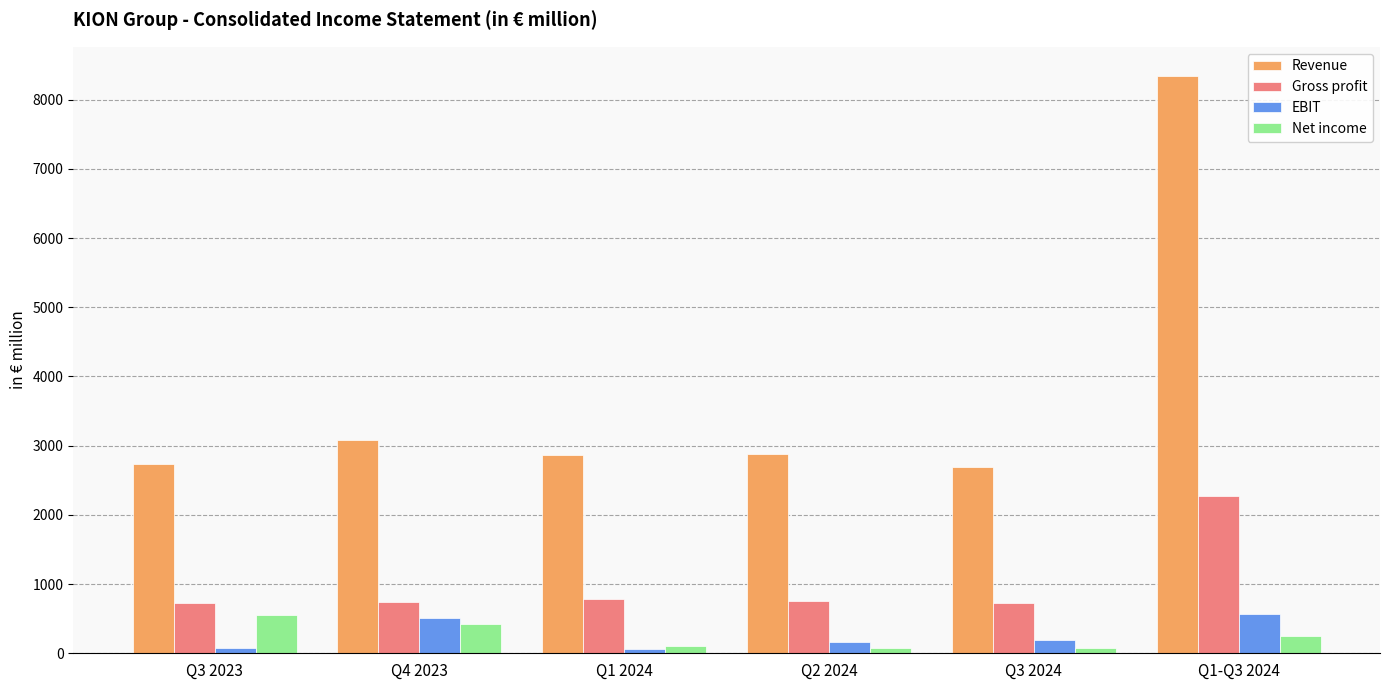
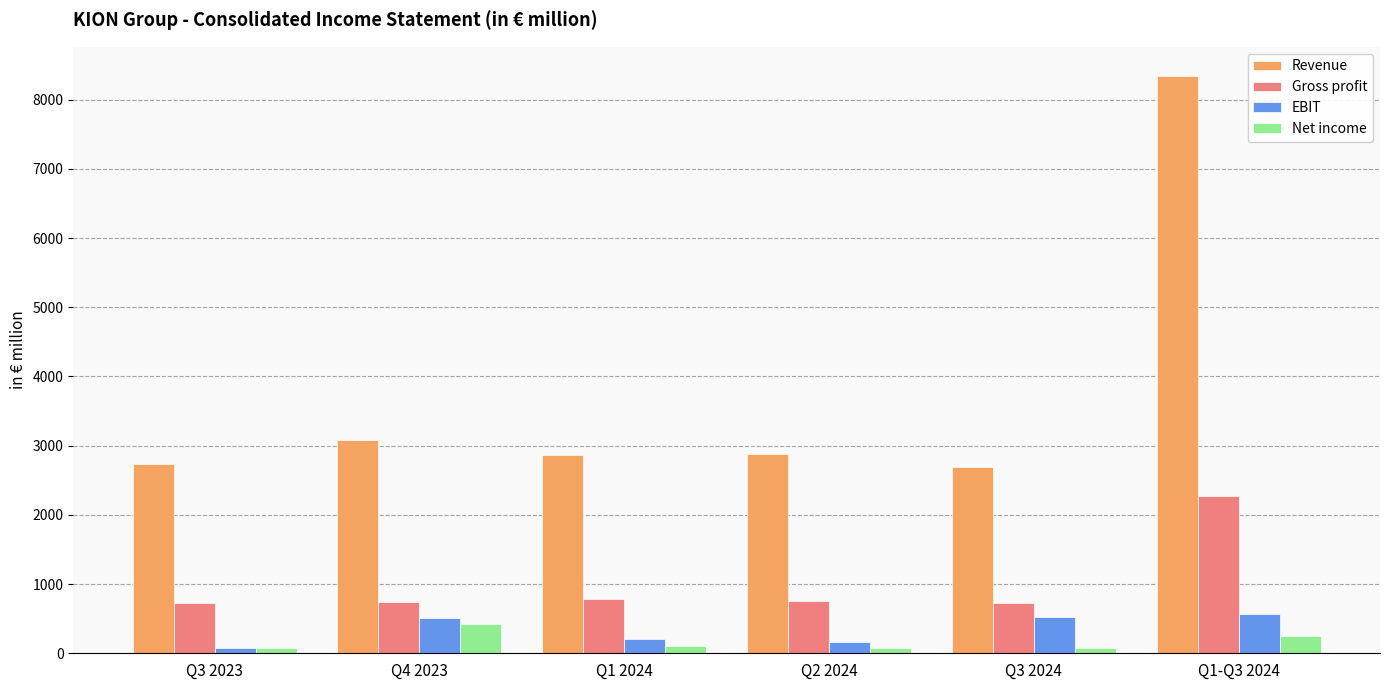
  {
    "EBIT": {
      "Q3 2023": 100,
      "Q4 2023": 500,
-     "Q1 2024": 100,
+     "Q1 2024": 200,
      "Q2 2024": 200,
-     "Q3 2024": 200,
+     "Q3 2024": 500,
      "Q1-Q3 2024": 600
    },
    "Net income": {
-     "Q3 2023": 600,
+     "Q3 2023": 100,
      "Q4 2023": 400,
      "Q1 2024": 100,
      "Q2 2024": 100,
      "Q3 2024": 100,
      "Q1-Q3 2024": 300
    }
  }
